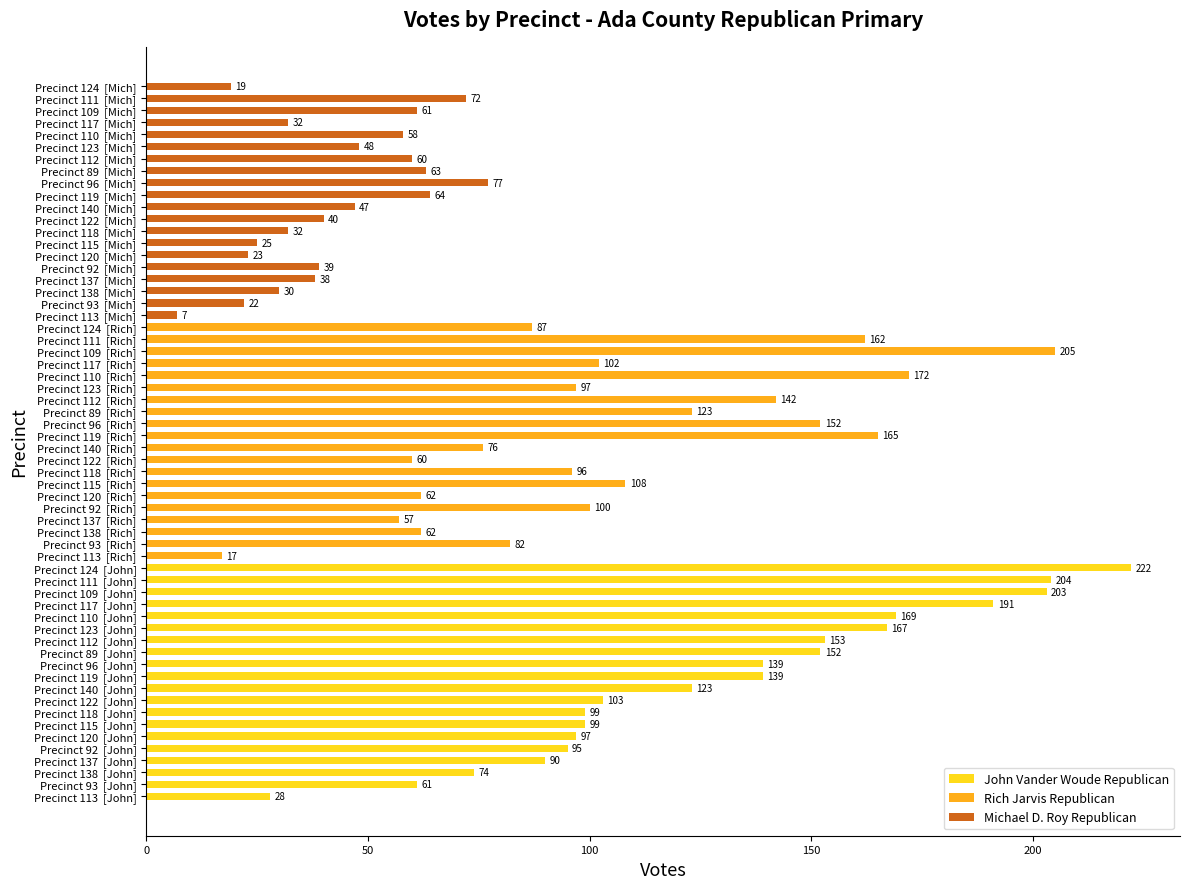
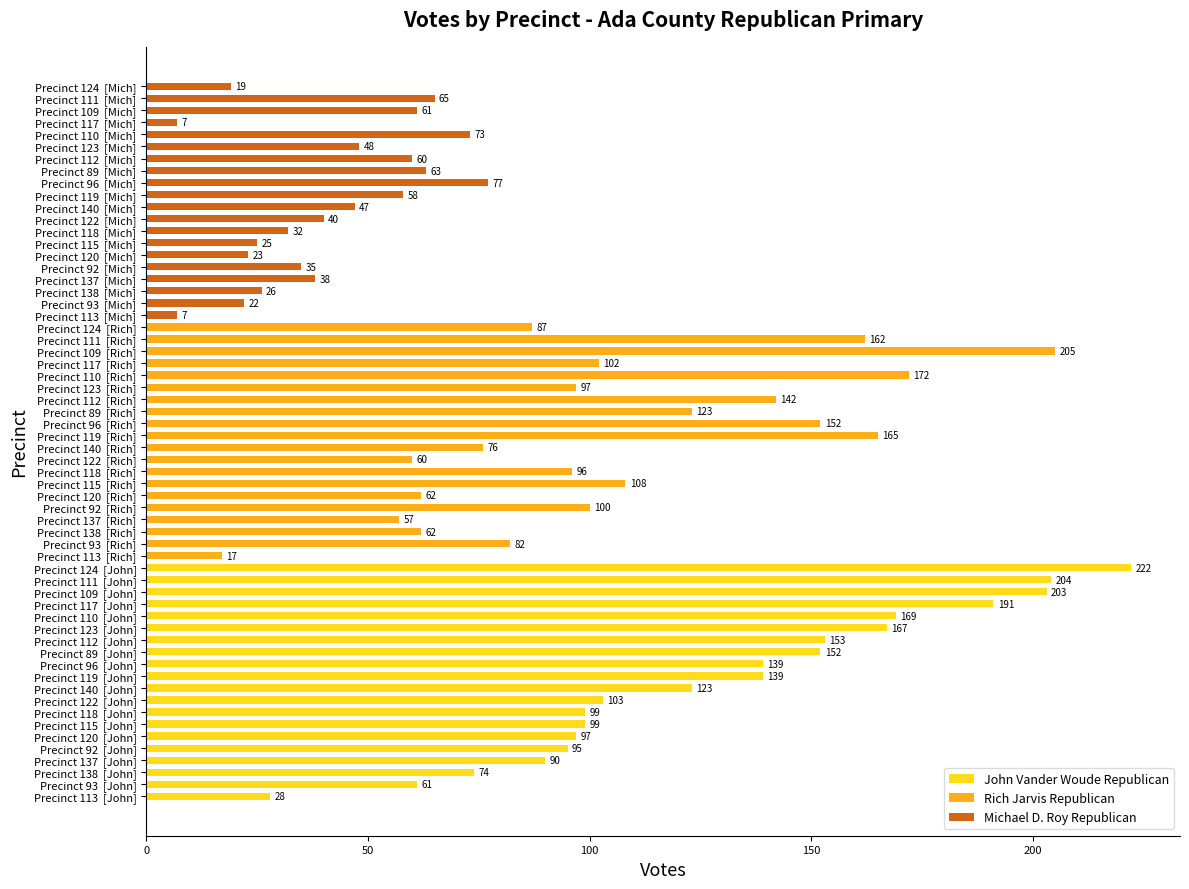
  {
    "Michael D. Roy Republican": {
      "Precinct 124 [Mich]": 19,
-     "Precinct 111 [Mich]": 72,
+     "Precinct 111 [Mich]": 65,
      "Precinct 109 [Mich]": 61,
-     "Precinct 117 [Mich]": 32,
-     "Precinct 110 [Mich]": 58,
+     "Precinct 117 [Mich]": 7,
+     "Precinct 110 [Mich]": 73,
      "Precinct 123 [Mich]": 48,
      "Precinct 112 [Mich]": 60,
      "Precinct 89 [Mich]": 63,
      "Precinct 96 [Mich]": 77,
-     "Precinct 119 [Mich]": 64,
+     "Precinct 119 [Mich]": 58,
      "Precinct 140 [Mich]": 47,
      "Precinct 122 [Mich]": 40,
      "Precinct 118 [Mich]": 32,
      "Precinct 115 [Mich]": 25,
      "Precinct 120 [Mich]": 23,
-     "Precinct 92 [Mich]": 39,
+     "Precinct 92 [Mich]": 35,
      "Precinct 137 [Mich]": 38,
-     "Precinct 138 [Mich]": 30,
+     "Precinct 138 [Mich]": 26,
      "Precinct 93 [Mich]": 22,
      "Precinct 113 [Mich]": 7
    }
  }
